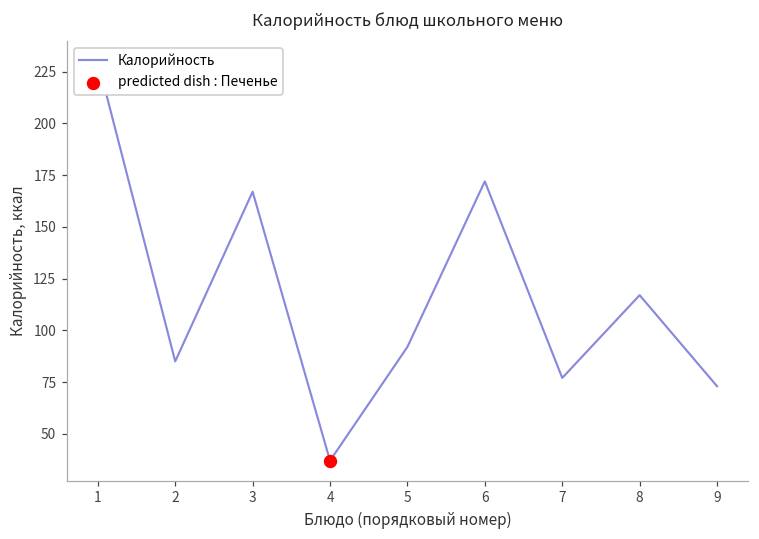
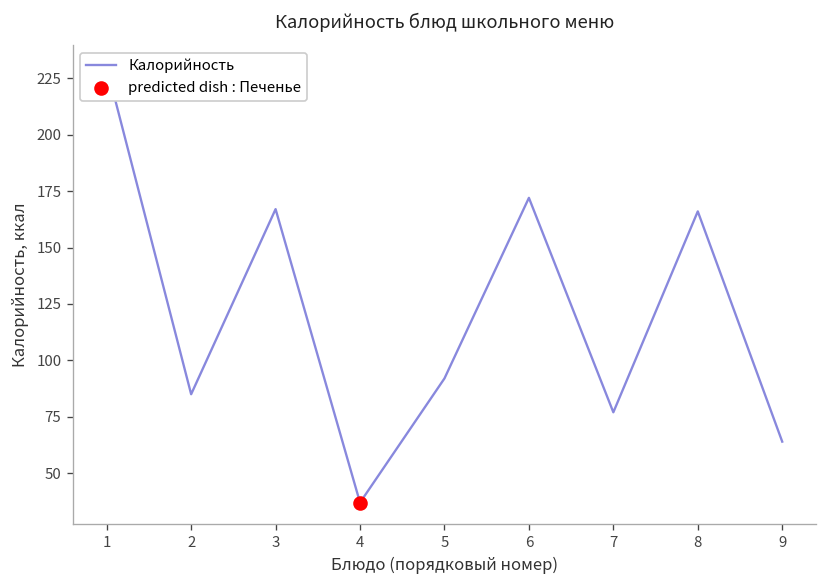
  {
    "Калорийность": {
      "2": 85,
      "3": 167,
      "5": 92,
      "6": 172,
      "7": 77,
-     "8": 117,
-     "9": 73
+     "8": 166,
+     "9": 64
    }
  }
